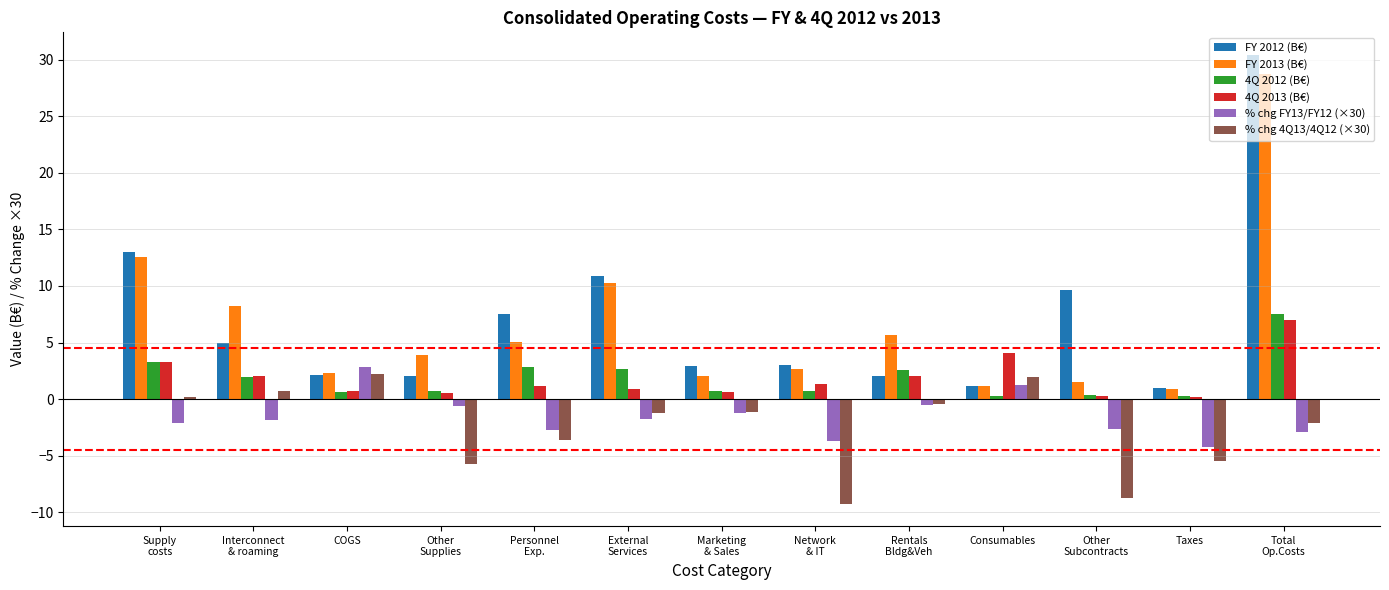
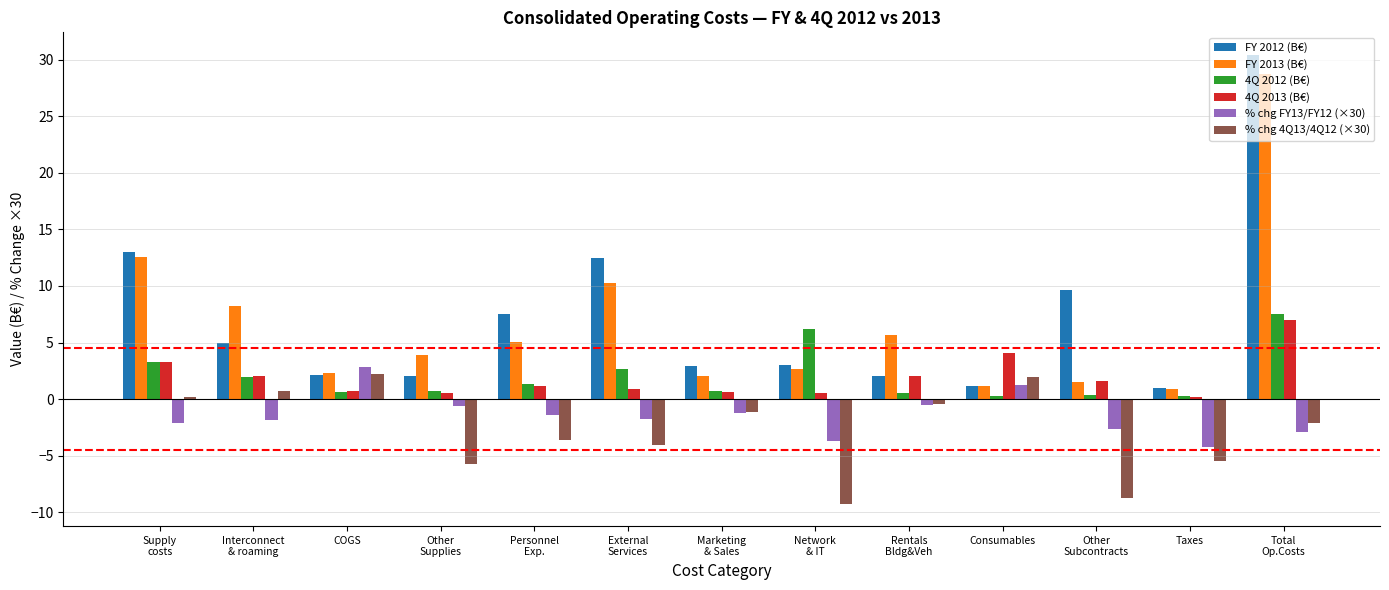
  {
    "FY 2012 (B€)": {
      "Supply costs": 13.0,
      "Interconnect & roaming": 5.0,
      "COGS": 2.1,
      "Other Supplies": 2.0,
      "Personnel Exp.": 7.5,
-     "External Services": 10.9,
+     "External Services": 12.4,
      "Marketing & Sales": 2.9,
      "Network & IT": 3.0,
      "Rentals Bldg&Veh": 2.1,
      "Consumables": 1.1,
      "Other Subcontracts": 9.6,
      "Taxes": 1.0
    },
    "FY 2013 (B€)": {
      "Supply costs": 12.6,
      "Interconnect & roaming": 8.3,
      "COGS": 2.3,
      "Other Supplies": 3.9,
      "Personnel Exp.": 5.1,
      "External Services": 10.2,
      "Marketing & Sales": 2.1,
      "Network & IT": 2.7,
      "Rentals Bldg&Veh": 5.7,
      "Consumables": 1.2,
      "Other Subcontracts": 1.6,
      "Taxes": 0.9
    },
    "4Q 2012 (B€)": {
      "Supply costs": 3.3,
      "Interconnect & roaming": 2.0,
      "COGS": 0.6,
      "Other Supplies": 0.7,
-     "Personnel Exp.": 2.8,
+     "Personnel Exp.": 1.4,
      "External Services": 2.6,
      "Marketing & Sales": 0.7,
-     "Network & IT": 0.7,
-     "Rentals Bldg&Veh": 2.6,
+     "Network & IT": 6.2,
+     "Rentals Bldg&Veh": 0.5,
      "Consumables": 0.3,
      "Other Subcontracts": 0.4,
      "Taxes": 0.3,
      "Total Op.Costs": 7.5
    },
    "4Q 2013 (B€)": {
      "Supply costs": 3.3,
      "Interconnect & roaming": 2.1,
      "COGS": 0.7,
      "Other Supplies": 0.6,
      "Personnel Exp.": 1.2,
      "External Services": 0.9,
      "Marketing & Sales": 0.7,
-     "Network & IT": 1.3,
+     "Network & IT": 0.5,
      "Rentals Bldg&Veh": 2.1,
      "Consumables": 4.1,
-     "Other Subcontracts": 0.3,
+     "Other Subcontracts": 1.6,
      "Total Op.Costs": 7.0
    },
    "% chg FY13/FY12 (×30)": {
      "Supply costs": -2.1,
      "Interconnect & roaming": -1.9,
      "COGS": 2.9,
      "Other Supplies": -0.6,
-     "Personnel Exp.": -2.7,
+     "Personnel Exp.": -1.4,
      "External Services": -1.7,
      "Marketing & Sales": -1.2,
      "Network & IT": -3.7,
      "Rentals Bldg&Veh": -0.6,
      "Consumables": 1.3,
      "Other Subcontracts": -2.6,
      "Taxes": -4.2,
      "Total Op.Costs": -2.9
    },
    "% chg 4Q13/4Q12 (×30)": {
      "Interconnect & roaming": 0.7,
      "COGS": 2.2,
      "Other Supplies": -5.7,
      "Personnel Exp.": -3.7,
-     "External Services": -1.2,
+     "External Services": -4.0,
      "Marketing & Sales": -1.1,
      "Network & IT": -9.2,
      "Rentals Bldg&Veh": -0.4,
      "Consumables": 1.9,
      "Other Subcontracts": -8.7,
      "Taxes": -5.5,
      "Total Op.Costs": -2.1
    }
  }
